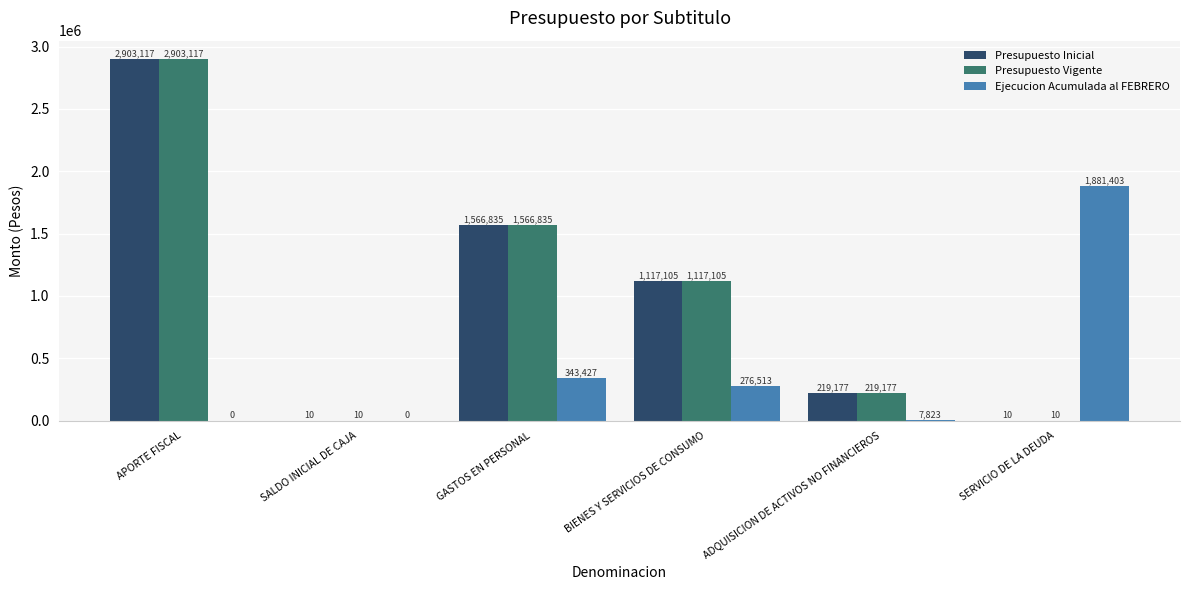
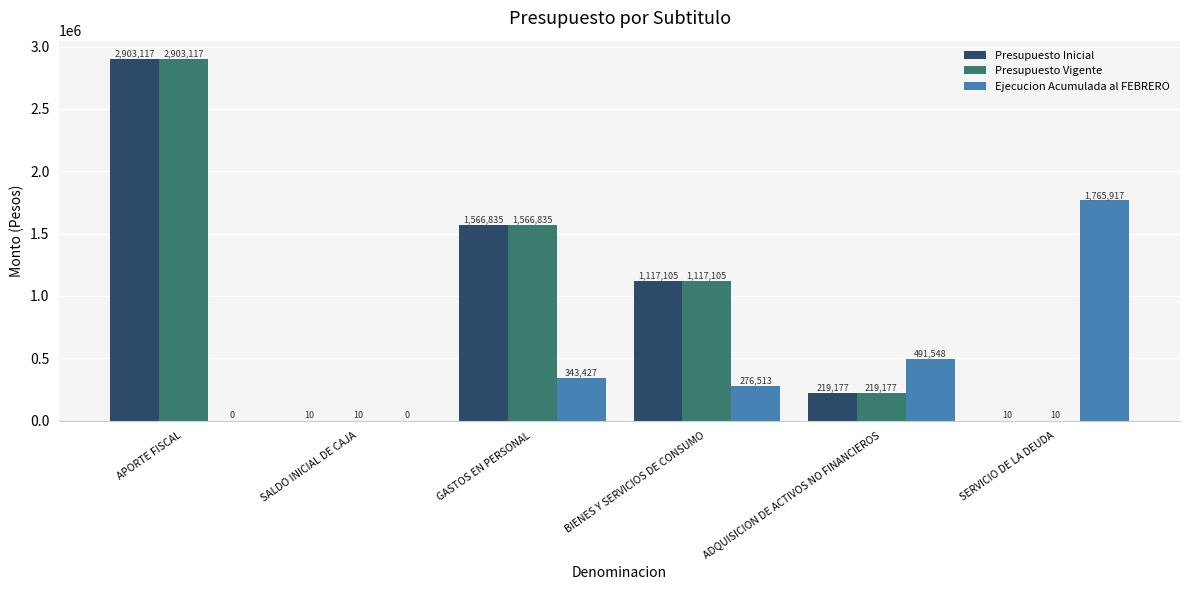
  {
    "Ejecucion Acumulada al FEBRERO": {
      "APORTE FISCAL": "0",
      "SALDO INICIAL DE CAJA": "0",
      "GASTOS EN PERSONAL": "343,427",
      "BIENES Y SERVICIOS DE CONSUMO": "276,513",
-     "ADQUISICION DE ACTIVOS NO FINANCIEROS": "7,823",
-     "SERVICIO DE LA DEUDA": "1,881,403"
+     "ADQUISICION DE ACTIVOS NO FINANCIEROS": "491,548",
+     "SERVICIO DE LA DEUDA": "1,765,917"
    }
  }
